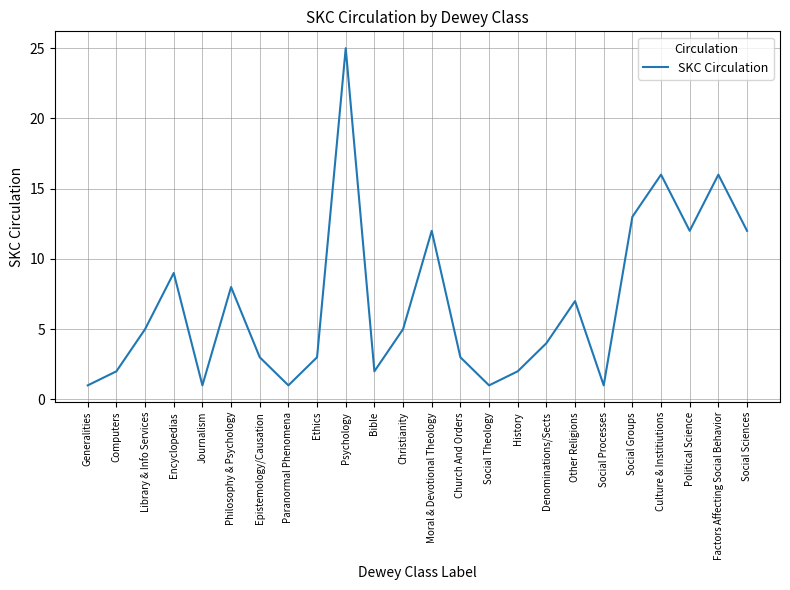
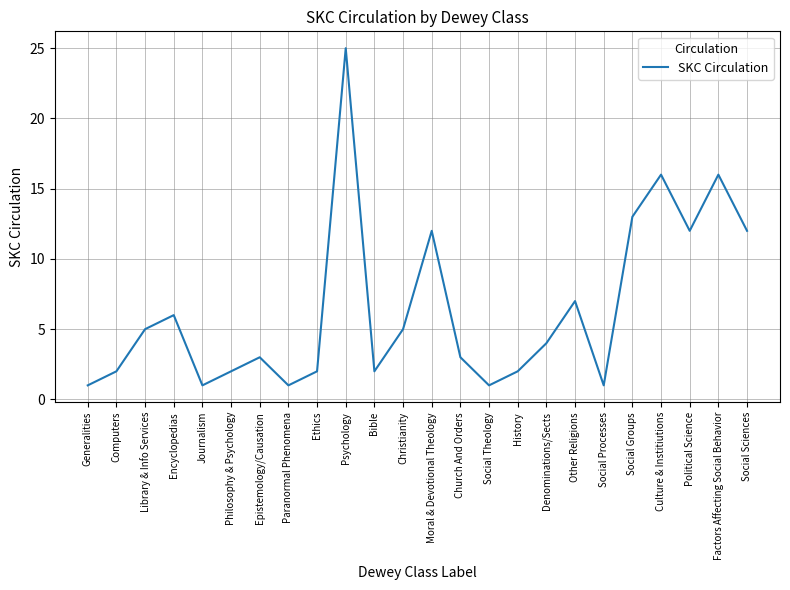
  {
    "Generalities": 1,
    "Computers": 2,
    "Library & Info Services": 5,
-   "Encyclopedias": 9,
+   "Encyclopedias": 6,
    "Journalism": 1,
-   "Philosophy & Psychology": 8,
+   "Philosophy & Psychology": 2,
    "Epistemology/Causation": 3,
    "Paranormal Phenomena": 1,
-   "Ethics": 3,
+   "Ethics": 2,
    "Psychology": 25,
    "Bible": 2,
    "Christianity": 5,
    "Moral & Devotional Theology": 12,
    "Church And Orders": 3,
    "Social Theology": 1,
    "History": 2,
    "Denominations/Sects": 4,
    "Other Religions": 7,
    "Social Processes": 1,
    "Social Groups": 13,
    "Culture & Institiutions": 16,
    "Political Science": 12,
    "Factors Affecting Social Behavior": 16,
    "Social Sciences": 12
  }
